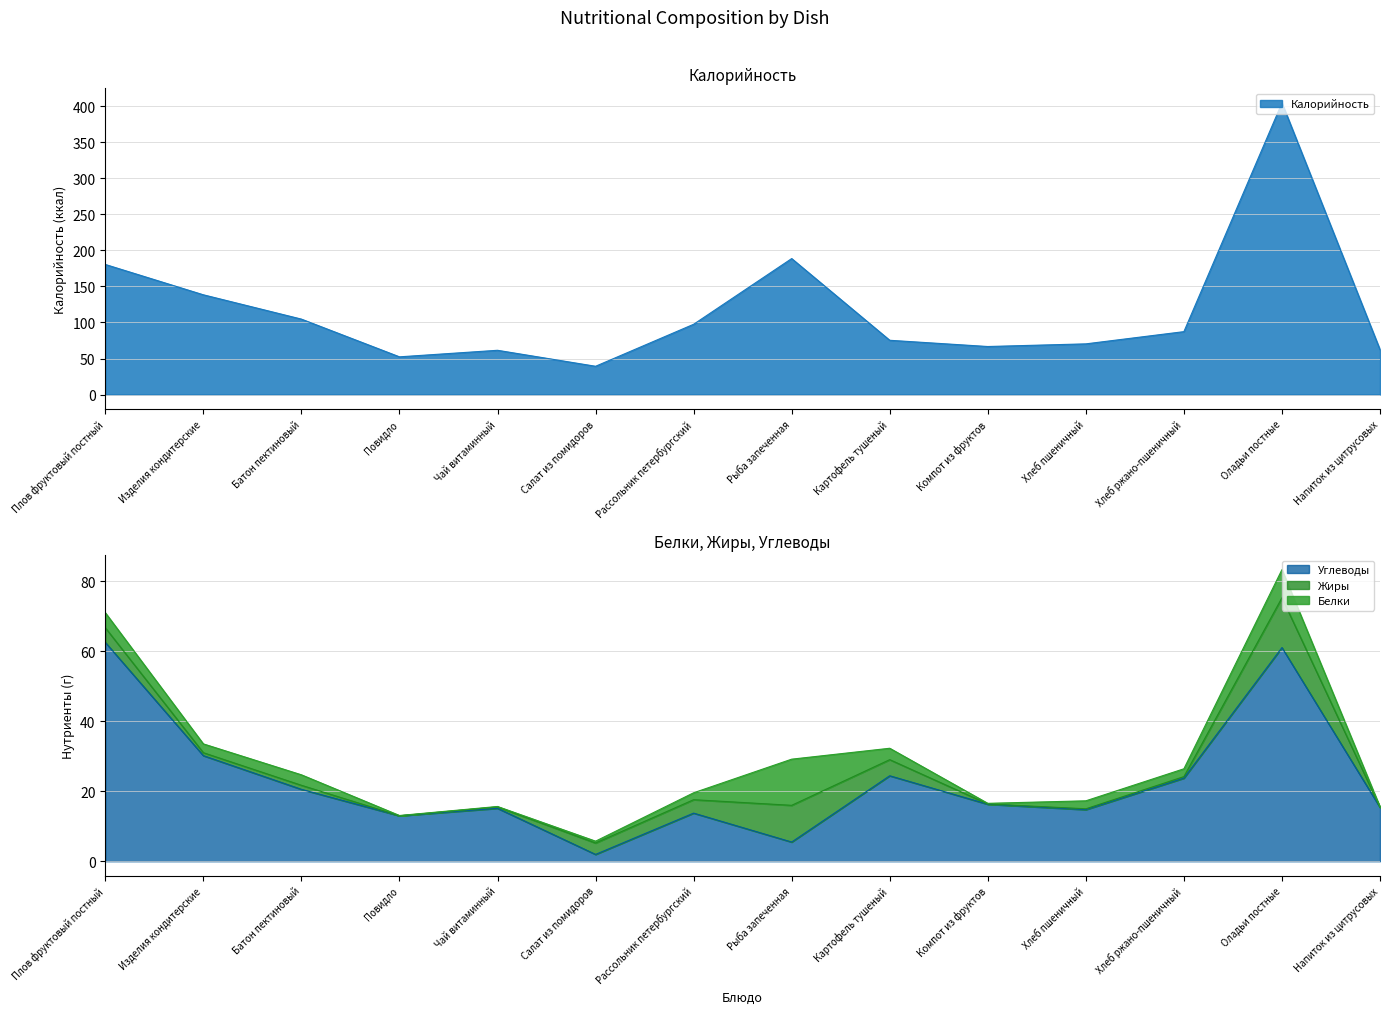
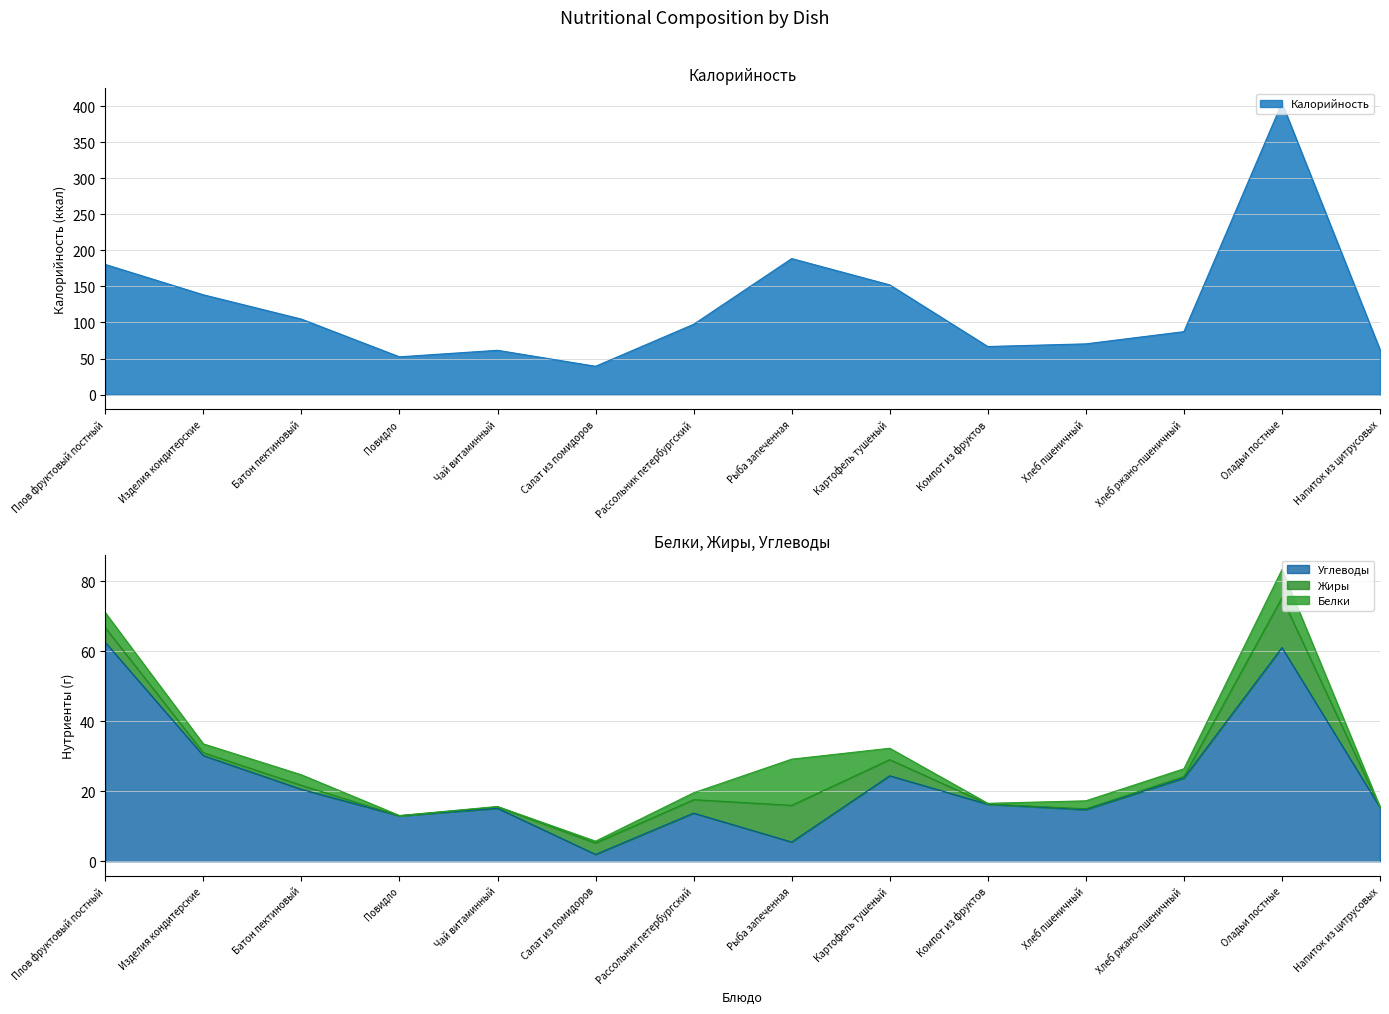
  {
    "Калорийность": {
      "Плов фруктовый постный": 180,
      "Изделия кондитерские": 140,
      "Батон пектиновый": 100,
      "Повидло": 50,
      "Чай витаминный": 60,
      "Салат из помидоров": 40,
      "Рассольник петербургский": 100,
      "Рыба запеченная": 190,
-     "Картофель тушеный": 80,
+     "Картофель тушеный": 150,
      "Компот из фруктов": 70,
      "Хлеб пшеничный": 70,
      "Хлеб ржано-пшеничный": 90,
      "Напиток из цитрусовых": 60
    },
    "Белки, Жиры, Углеводы": {
      "Углеводы": {
        "Плов фруктовый постный": 63,
        "Изделия кондитерские": 30,
        "Батон пектиновый": 21,
        "Салат из помидоров": 2,
        "Рассольник петербургский": 14,
        "Рыба запеченная": 5,
        "Картофель тушеный": 24,
        "Оладьи постные": 61
      }
    }
  }
